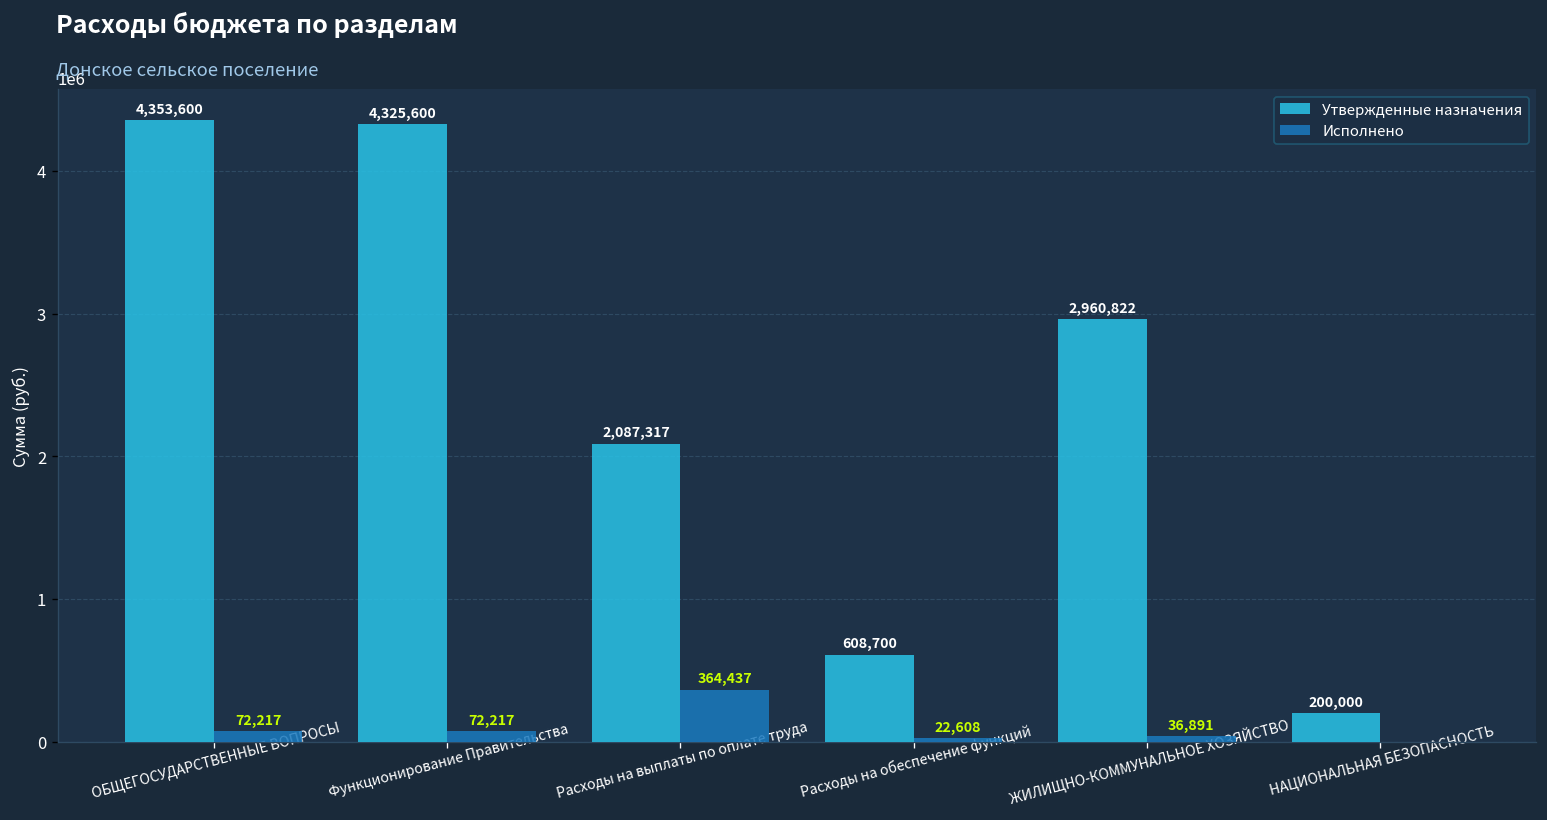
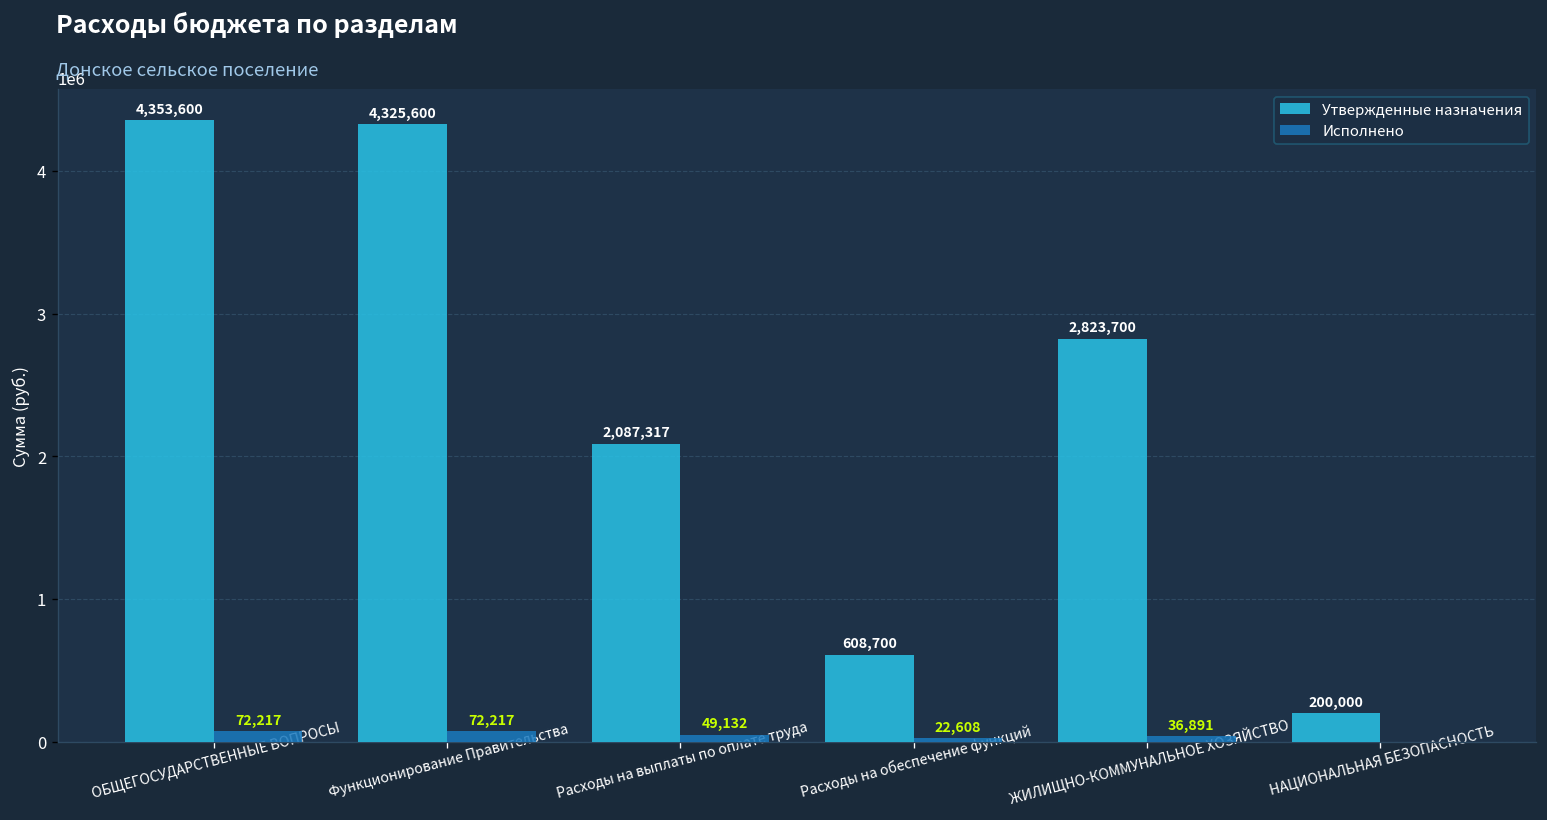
  {
    "Утвержденные назначения": {
      "ОБЩЕГОСУДАРСТВЕННЫЕ ВОПРОСЫ": "4,353,600",
      "Функционирование Правительства": "4,325,600",
      "Расходы на выплаты по оплате труда": "2,087,317",
      "Расходы на обеспечение функций": "608,700",
-     "ЖИЛИЩНО-КОММУНАЛЬНОЕ ХОЗЯЙСТВО": "2,960,822",
+     "ЖИЛИЩНО-КОММУНАЛЬНОЕ ХОЗЯЙСТВО": "2,823,700",
      "НАЦИОНАЛЬНАЯ БЕЗОПАСНОСТЬ": "200,000"
    },
    "Исполнено": {
      "ОБЩЕГОСУДАРСТВЕННЫЕ ВОПРОСЫ": "72,217",
      "Функционирование Правительства": "72,217",
-     "Расходы на выплаты по оплате труда": "364,437",
+     "Расходы на выплаты по оплате труда": "49,132",
      "Расходы на обеспечение функций": "22,608",
      "ЖИЛИЩНО-КОММУНАЛЬНОЕ ХОЗЯЙСТВО": "36,891"
    }
  }
